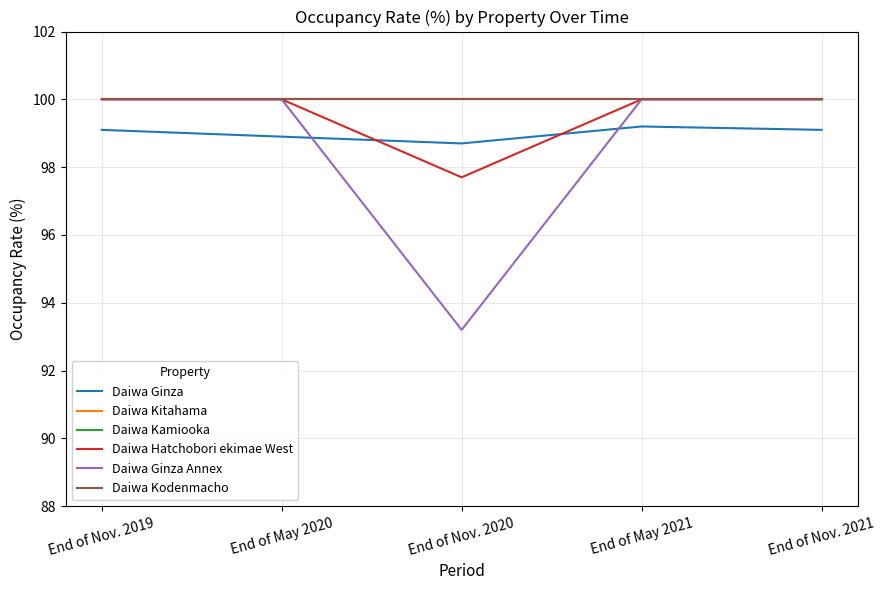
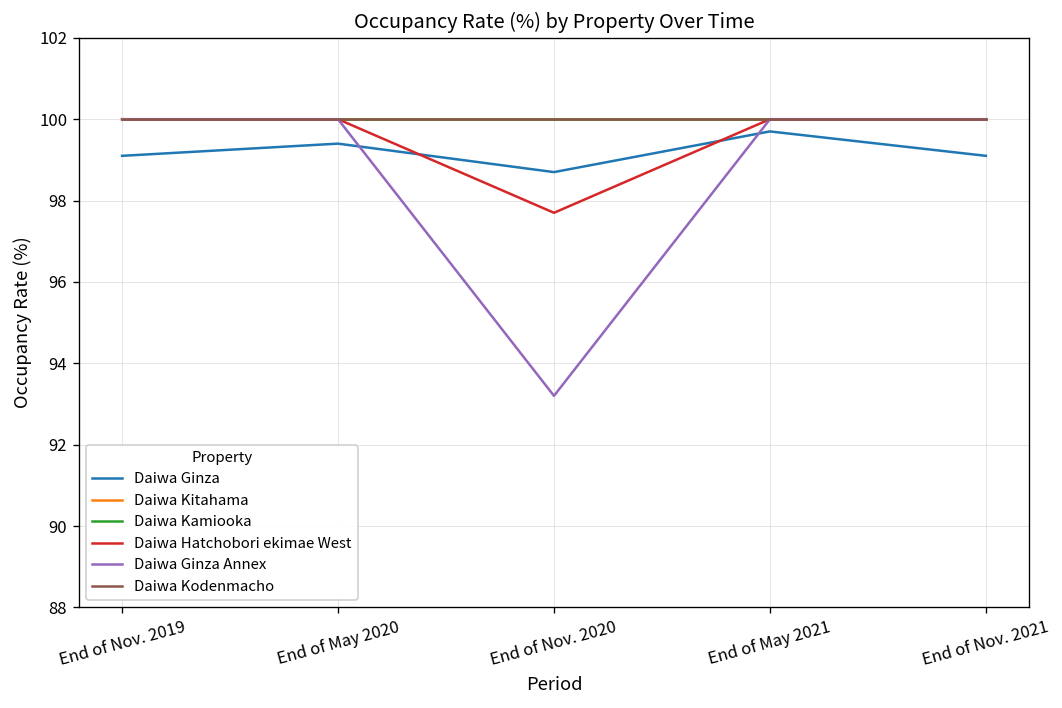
  {
    "Daiwa Ginza": {
      "End of Nov. 2019": 99.1,
-     "End of May 2020": 98.9,
+     "End of May 2020": 99.4,
      "End of Nov. 2020": 98.7,
-     "End of May 2021": 99.2,
+     "End of May 2021": 99.7,
      "End of Nov. 2021": 99.1
    },
    "Daiwa Kodenmacho": {
      "End of Nov. 2020": 100.0
    },
    "Daiwa Hatchobori ekimae West": {
      "End of Nov. 2020": 97.7
    },
    "Daiwa Ginza Annex": {
      "End of Nov. 2020": 93.2
    }
  }
